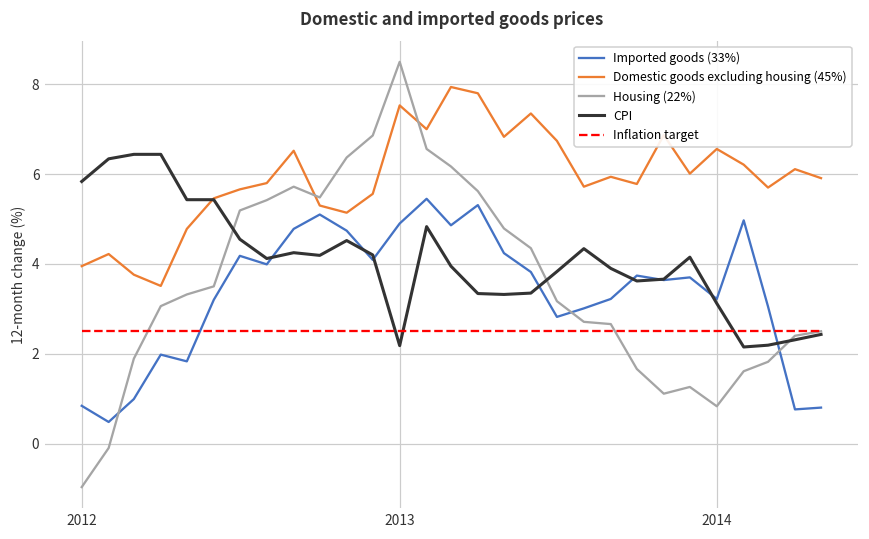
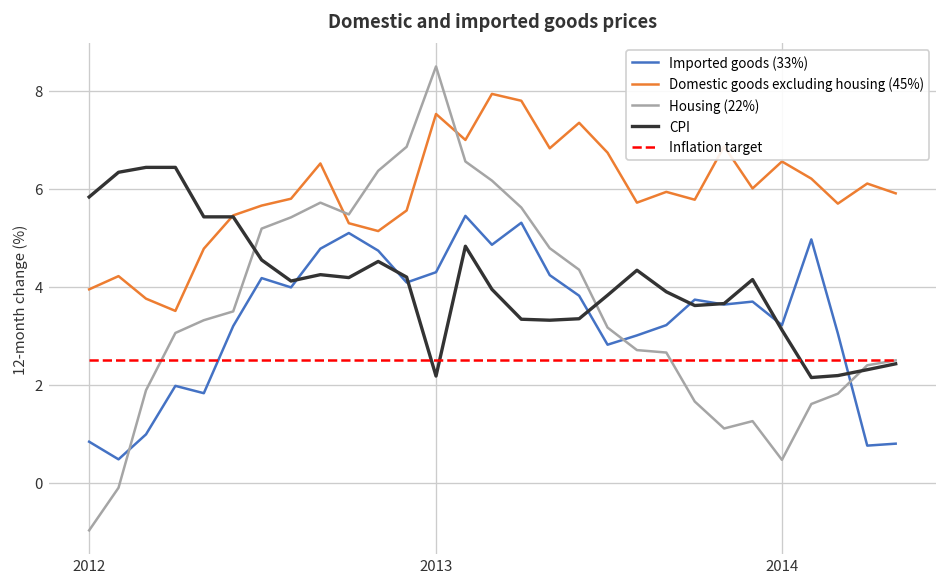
  {
    "Imported goods (33%)": {
      "2012": 0.8,
-     "2013": 4.9,
+     "2013": 4.3,
      "2014": 3.2
    },
    "Domestic goods excluding housing (45%)": {
      "2012": 4.0,
      "2013": 7.5,
      "2014": 6.6
    },
    "Housing (22%)": {
      "2012": -1.0,
      "2013": 8.5,
-     "2014": 0.8
+     "2014": 0.5
    },
    "CPI": {
      "2012": 5.8,
      "2013": 2.2,
      "2014": 3.1
    },
    "Inflation target": {
      "2012": 2.5,
      "2013": 2.5,
      "2014": 2.5
    }
  }
